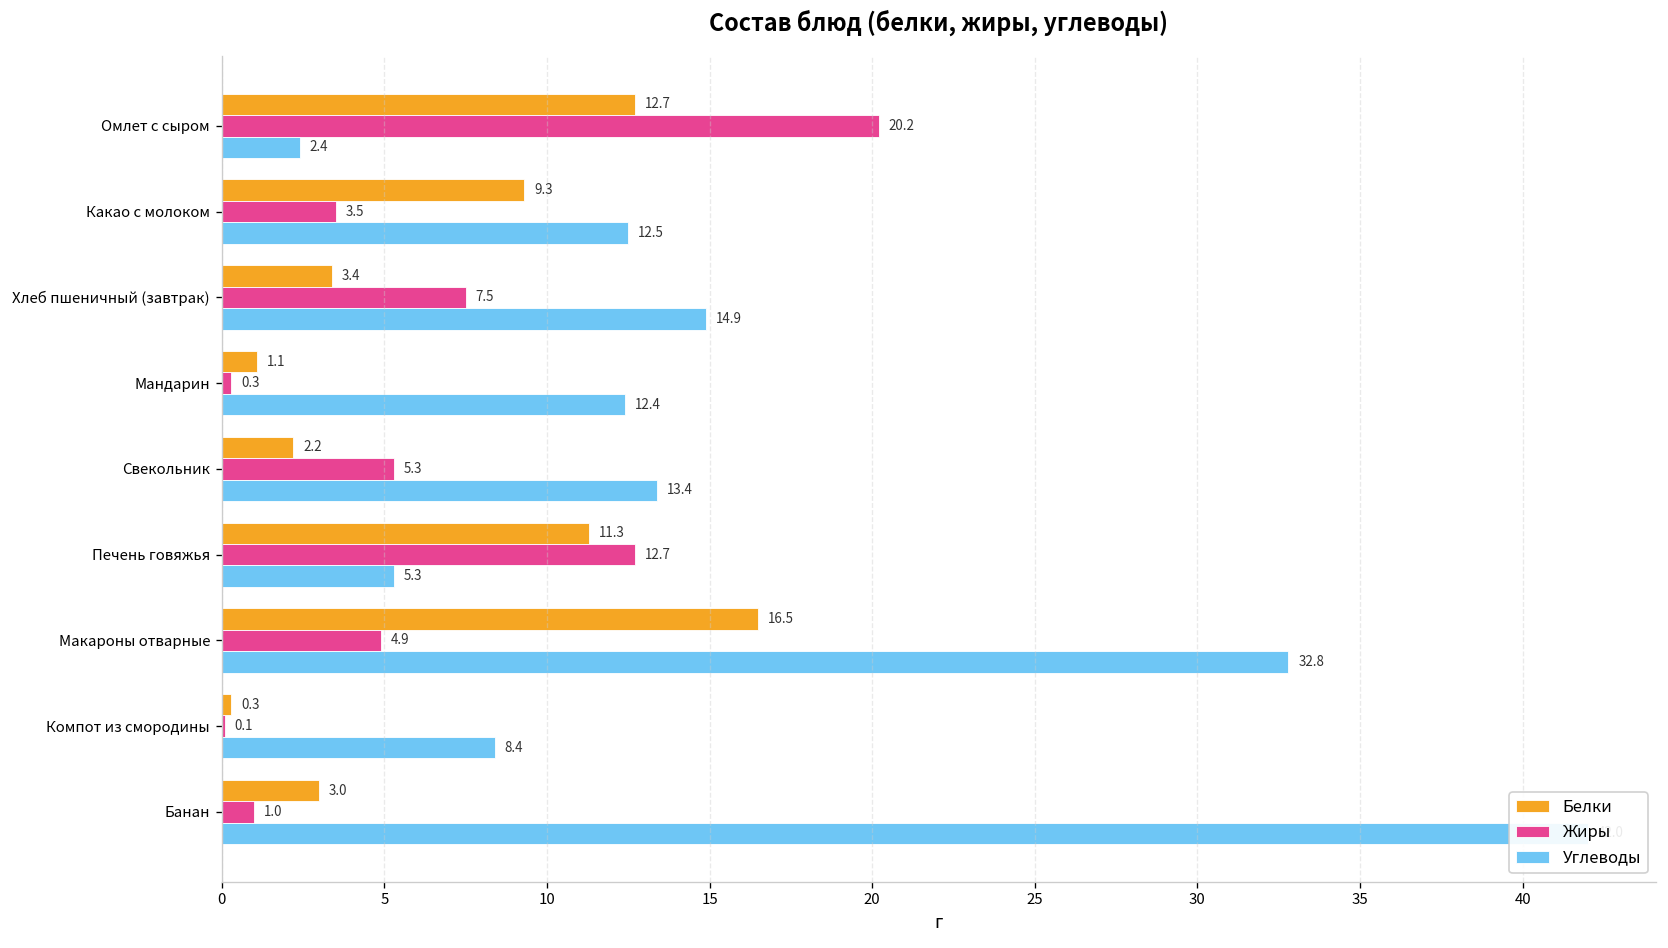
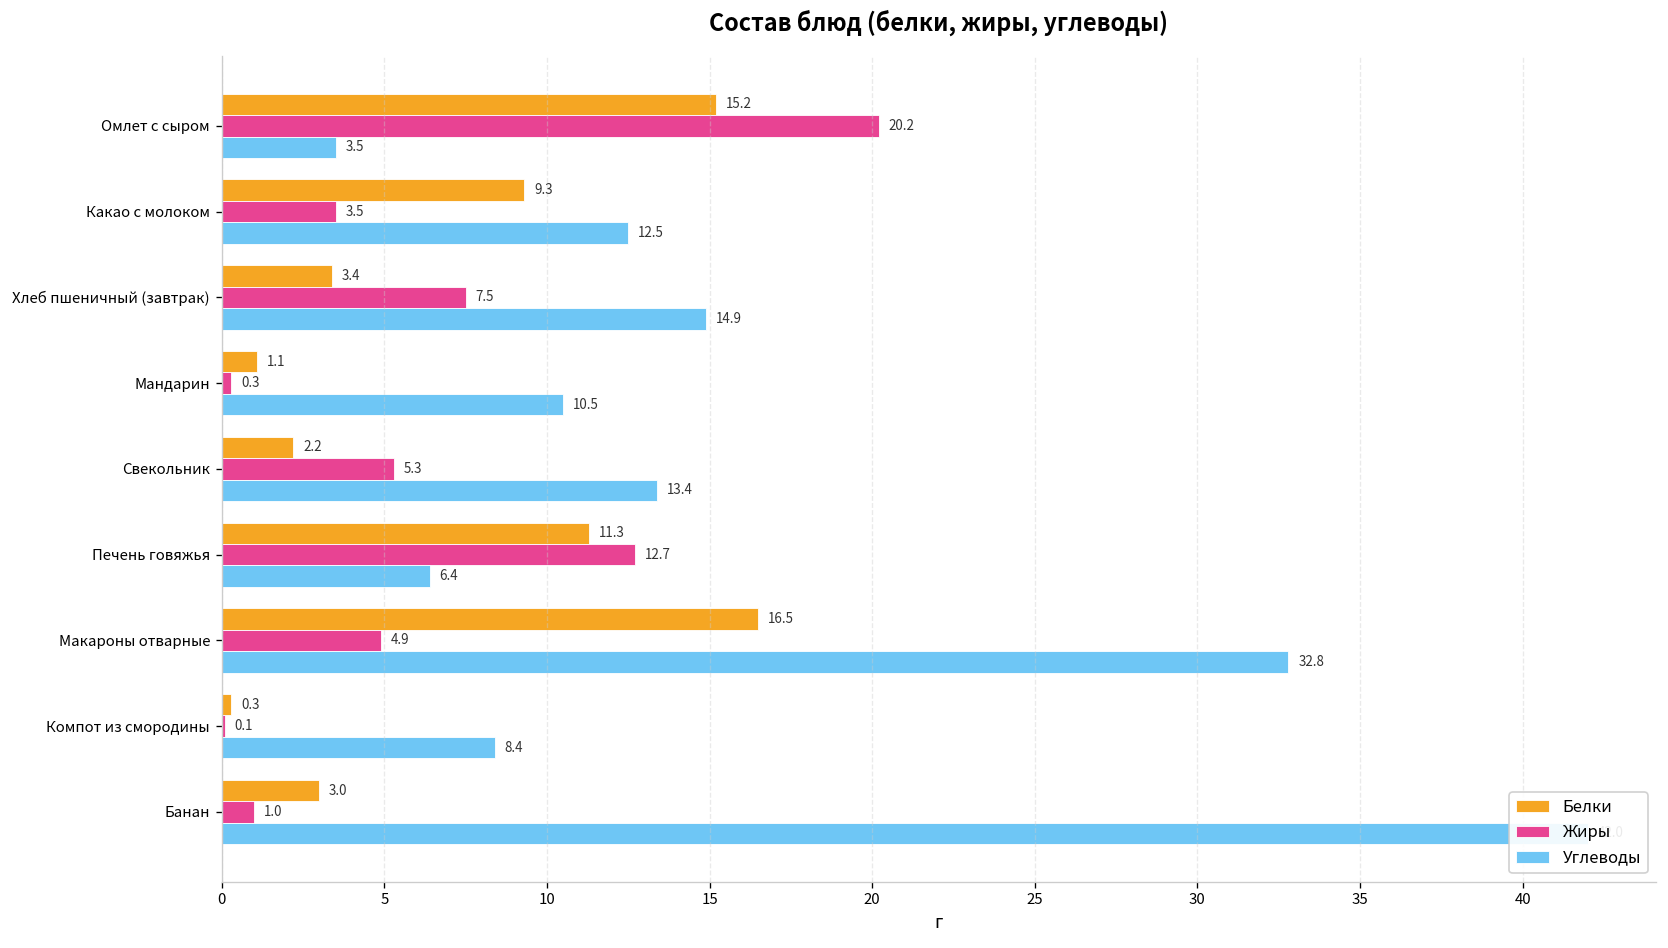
  {
    "Белки": {
-     "Омлет с сыром": 12.7,
+     "Омлет с сыром": 15.2,
      "Какао с молоком": 9.3,
      "Хлеб пшеничный (завтрак)": 3.4,
      "Мандарин": 1.1,
      "Свекольник": 2.2,
      "Печень говяжья": 11.3,
      "Макароны отварные": 16.5,
      "Компот из смородины": 0.3,
      "Банан": 3.0
    },
    "Жиры": {
      "Омлет с сыром": 20.2,
      "Какао с молоком": 3.5,
      "Хлеб пшеничный (завтрак)": 7.5,
      "Мандарин": 0.3,
      "Свекольник": 5.3,
      "Печень говяжья": 12.7,
      "Макароны отварные": 4.9,
      "Компот из смородины": 0.1,
      "Банан": 1.0
    },
    "Углеводы": {
-     "Омлет с сыром": 2.4,
+     "Омлет с сыром": 3.5,
      "Какао с молоком": 12.5,
      "Хлеб пшеничный (завтрак)": 14.9,
-     "Мандарин": 12.4,
+     "Мандарин": 10.5,
      "Свекольник": 13.4,
-     "Печень говяжья": 5.3,
+     "Печень говяжья": 6.4,
      "Макароны отварные": 32.8,
      "Компот из смородины": 8.4
    }
  }
